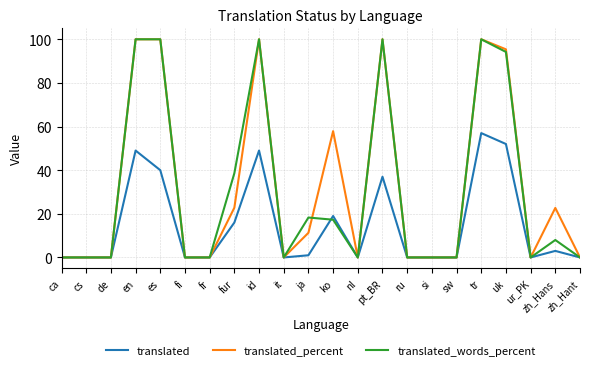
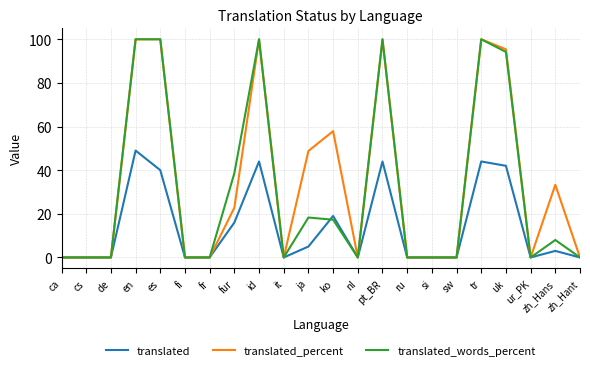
  {
    "translated": {
      "en": 49,
      "es": 40,
      "fur": 16,
-     "id": 49,
-     "ja": 1,
+     "id": 44,
+     "ja": 5,
      "ko": 19,
-     "pt_BR": 37,
-     "tr": 57,
-     "uk": 52,
+     "pt_BR": 44,
+     "tr": 44,
+     "uk": 42,
      "zh_Hans": 3
    },
    "translated_percent": {
      "fur": 23,
-     "ja": 11,
+     "ja": 49,
      "ko": 58,
      "uk": 95,
-     "zh_Hans": 23
+     "zh_Hans": 33
    },
    "translated_words_percent": {
      "fur": 39,
      "ja": 18,
      "ko": 17,
      "uk": 94,
      "zh_Hans": 8
    }
  }
